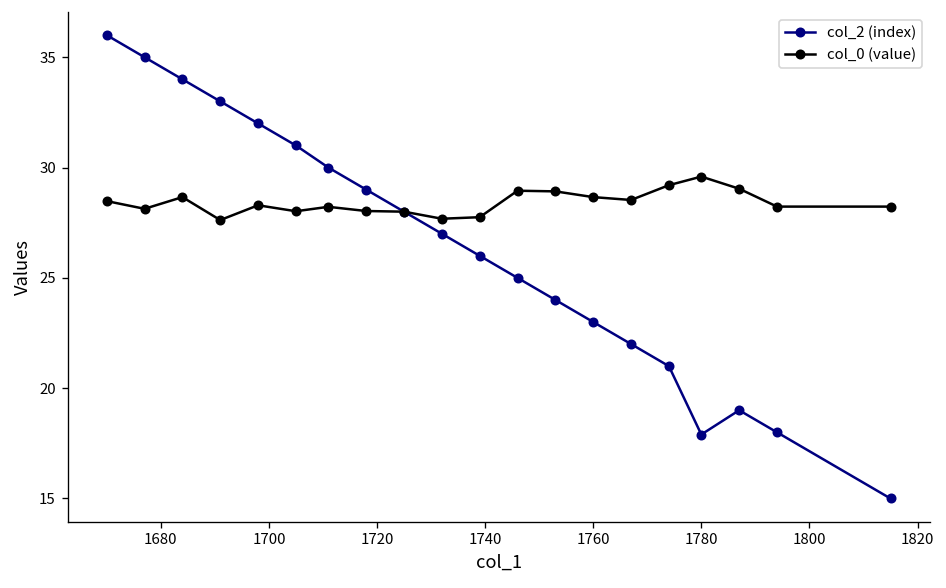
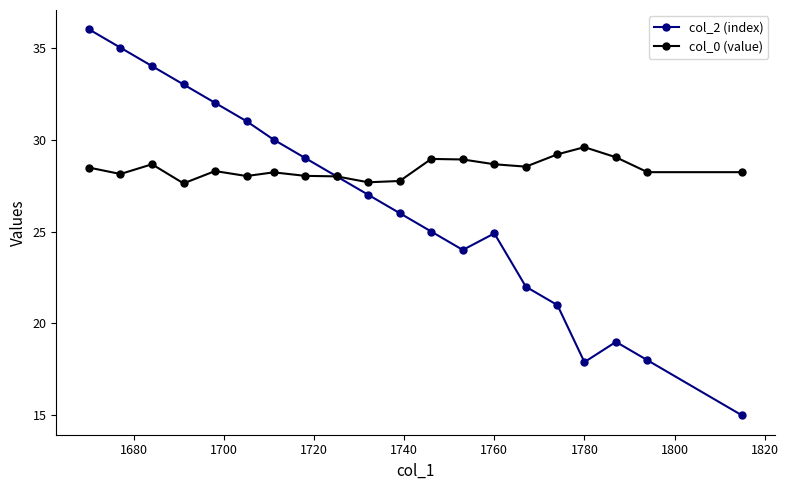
  {
    "col_2 (index)": {
-     "1760": 23.0,
+     "1760": 24.9,
      "1780": 17.9
    },
    "col_0 (value)": {
      "1760": 28.7,
      "1780": 29.6
    }
  }
